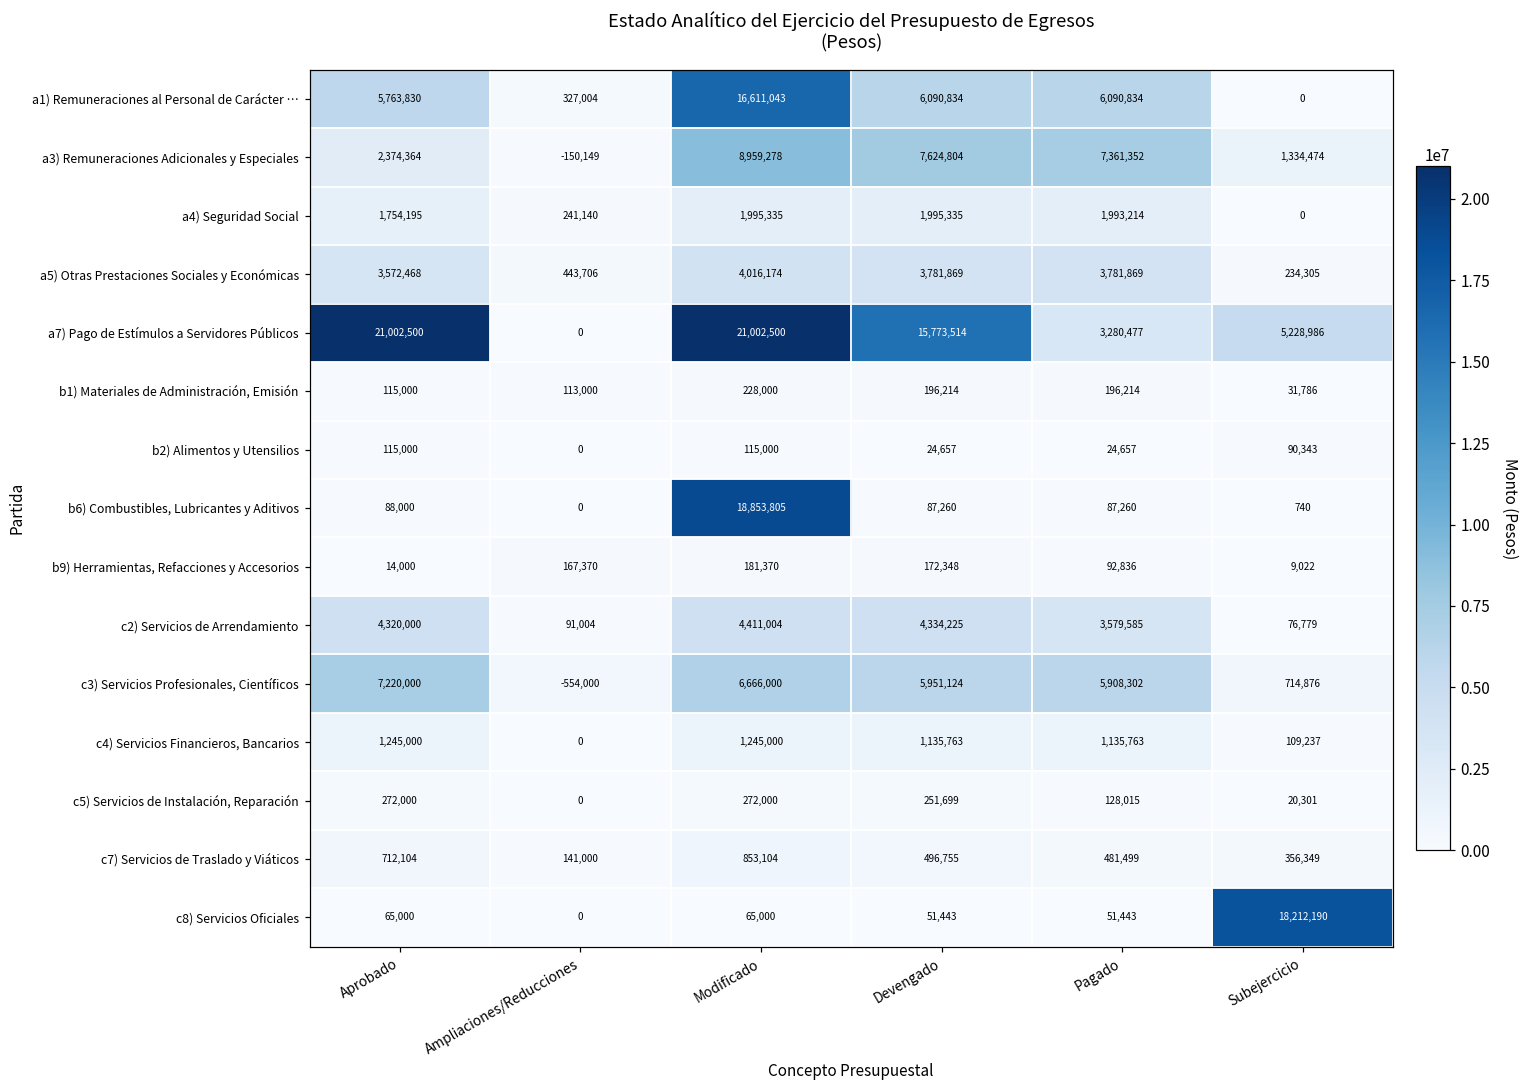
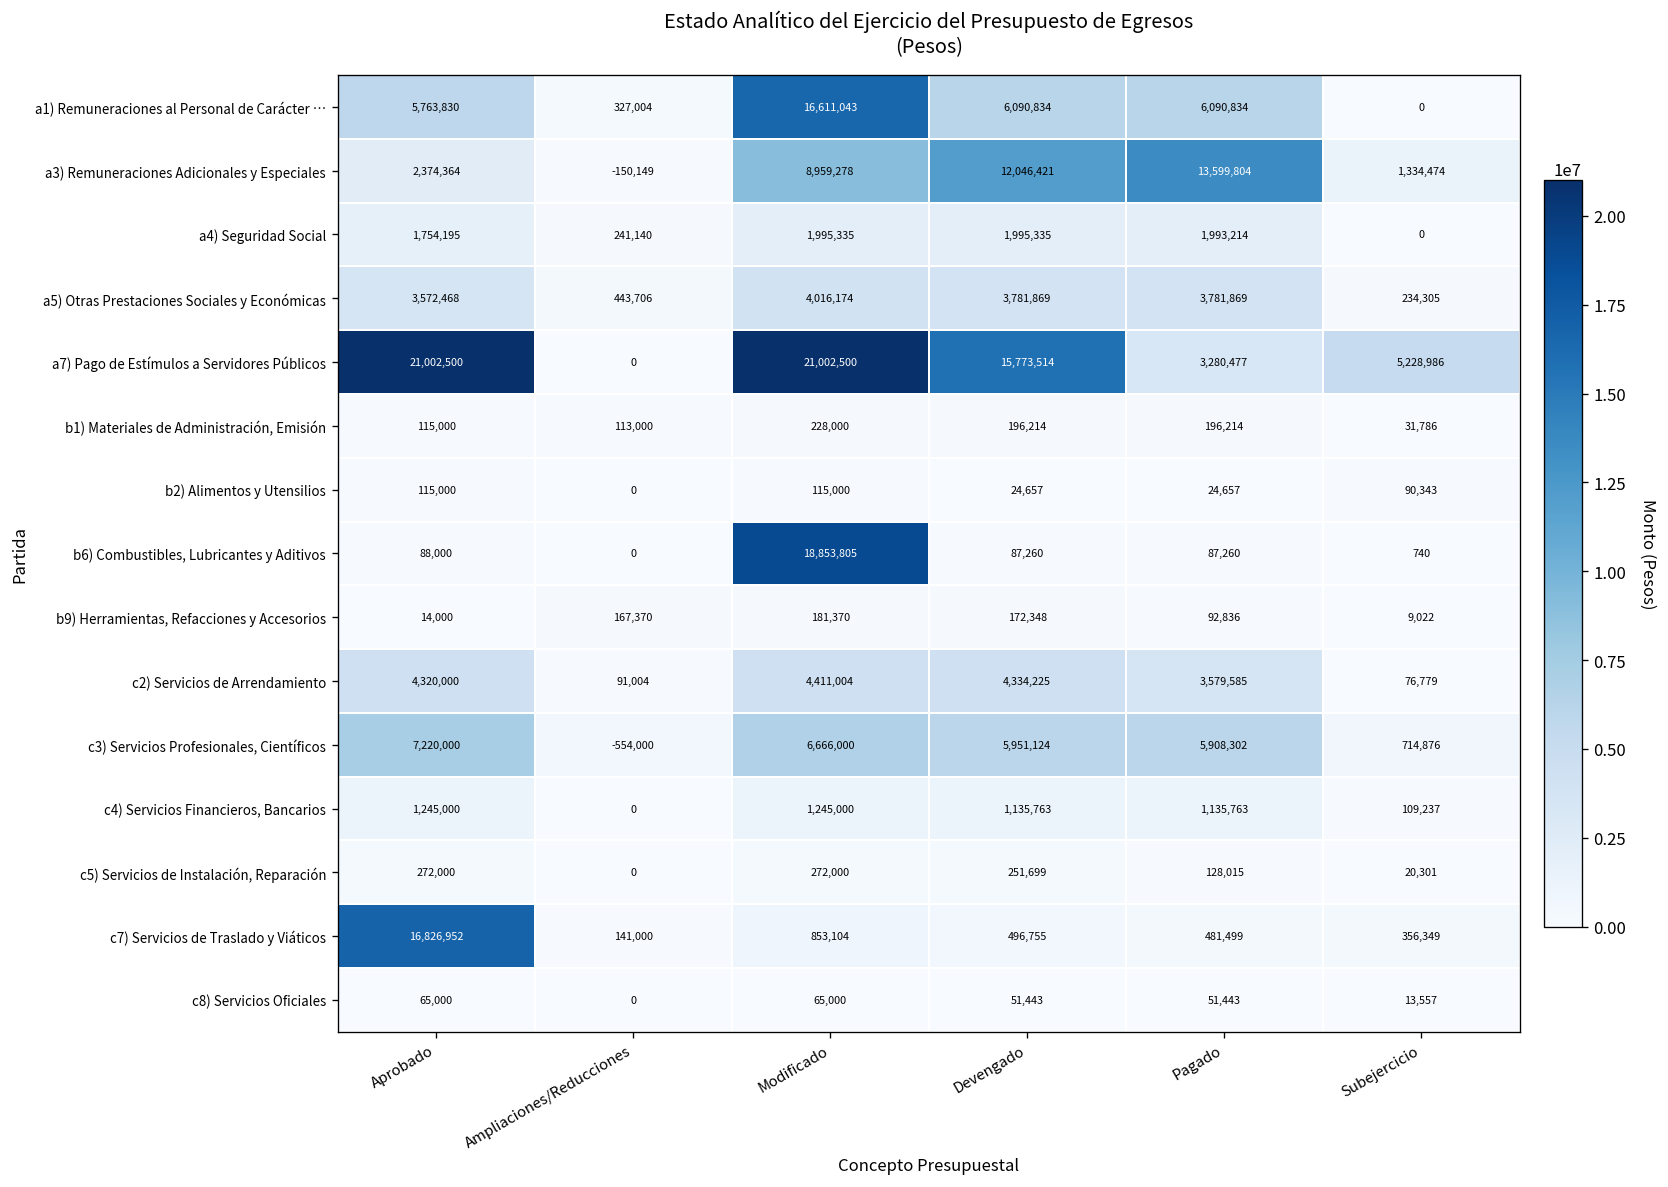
  {
    "a1) Remuneraciones al Personal de Carácter …": {
      "Aprobado": "5,763,830",
      "Ampliaciones/Reducciones": "327,004",
      "Modificado": "16,611,043",
      "Devengado": "6,090,834",
      "Pagado": "6,090,834",
      "Subejercicio": "0"
    },
    "a3) Remuneraciones Adicionales y Especiales": {
      "Aprobado": "2,374,364",
      "Ampliaciones/Reducciones": "-150,149",
      "Modificado": "8,959,278",
-     "Devengado": "7,624,804",
-     "Pagado": "7,361,352",
+     "Devengado": "12,046,421",
+     "Pagado": "13,599,804",
      "Subejercicio": "1,334,474"
    },
    "a4) Seguridad Social": {
      "Aprobado": "1,754,195",
      "Ampliaciones/Reducciones": "241,140",
      "Modificado": "1,995,335",
      "Devengado": "1,995,335",
      "Pagado": "1,993,214",
      "Subejercicio": "0"
    },
    "a5) Otras Prestaciones Sociales y Económicas": {
      "Aprobado": "3,572,468",
      "Ampliaciones/Reducciones": "443,706",
      "Modificado": "4,016,174",
      "Devengado": "3,781,869",
      "Pagado": "3,781,869",
      "Subejercicio": "234,305"
    },
    "a7) Pago de Estímulos a Servidores Públicos": {
      "Aprobado": "21,002,500",
      "Ampliaciones/Reducciones": "0",
      "Modificado": "21,002,500",
      "Devengado": "15,773,514",
      "Pagado": "3,280,477",
      "Subejercicio": "5,228,986"
    },
    "b1) Materiales de Administración, Emisión": {
      "Aprobado": "115,000",
      "Ampliaciones/Reducciones": "113,000",
      "Modificado": "228,000",
      "Devengado": "196,214",
      "Pagado": "196,214",
      "Subejercicio": "31,786"
    },
    "b2) Alimentos y Utensilios": {
      "Aprobado": "115,000",
      "Ampliaciones/Reducciones": "0",
      "Modificado": "115,000",
      "Devengado": "24,657",
      "Pagado": "24,657",
      "Subejercicio": "90,343"
    },
    "b6) Combustibles, Lubricantes y Aditivos": {
      "Aprobado": "88,000",
      "Ampliaciones/Reducciones": "0",
      "Modificado": "18,853,805",
      "Devengado": "87,260",
      "Pagado": "87,260",
      "Subejercicio": "740"
    },
    "b9) Herramientas, Refacciones y Accesorios": {
      "Aprobado": "14,000",
      "Ampliaciones/Reducciones": "167,370",
      "Modificado": "181,370",
      "Devengado": "172,348",
      "Pagado": "92,836",
      "Subejercicio": "9,022"
    },
    "c2) Servicios de Arrendamiento": {
      "Aprobado": "4,320,000",
      "Ampliaciones/Reducciones": "91,004",
      "Modificado": "4,411,004",
      "Devengado": "4,334,225",
      "Pagado": "3,579,585",
      "Subejercicio": "76,779"
    },
    "c3) Servicios Profesionales, Científicos": {
      "Aprobado": "7,220,000",
      "Ampliaciones/Reducciones": "-554,000",
      "Modificado": "6,666,000",
      "Devengado": "5,951,124",
      "Pagado": "5,908,302",
      "Subejercicio": "714,876"
    },
    "c4) Servicios Financieros, Bancarios": {
      "Aprobado": "1,245,000",
      "Ampliaciones/Reducciones": "0",
      "Modificado": "1,245,000",
      "Devengado": "1,135,763",
      "Pagado": "1,135,763",
      "Subejercicio": "109,237"
    },
    "c5) Servicios de Instalación, Reparación": {
      "Aprobado": "272,000",
      "Ampliaciones/Reducciones": "0",
      "Modificado": "272,000",
      "Devengado": "251,699",
      "Pagado": "128,015",
      "Subejercicio": "20,301"
    },
    "c7) Servicios de Traslado y Viáticos": {
-     "Aprobado": "712,104",
+     "Aprobado": "16,826,952",
      "Ampliaciones/Reducciones": "141,000",
      "Modificado": "853,104",
      "Devengado": "496,755",
      "Pagado": "481,499",
      "Subejercicio": "356,349"
    },
    "c8) Servicios Oficiales": {
      "Aprobado": "65,000",
      "Ampliaciones/Reducciones": "0",
      "Modificado": "65,000",
      "Devengado": "51,443",
      "Pagado": "51,443",
-     "Subejercicio": "18,212,190"
+     "Subejercicio": "13,557"
    }
  }
